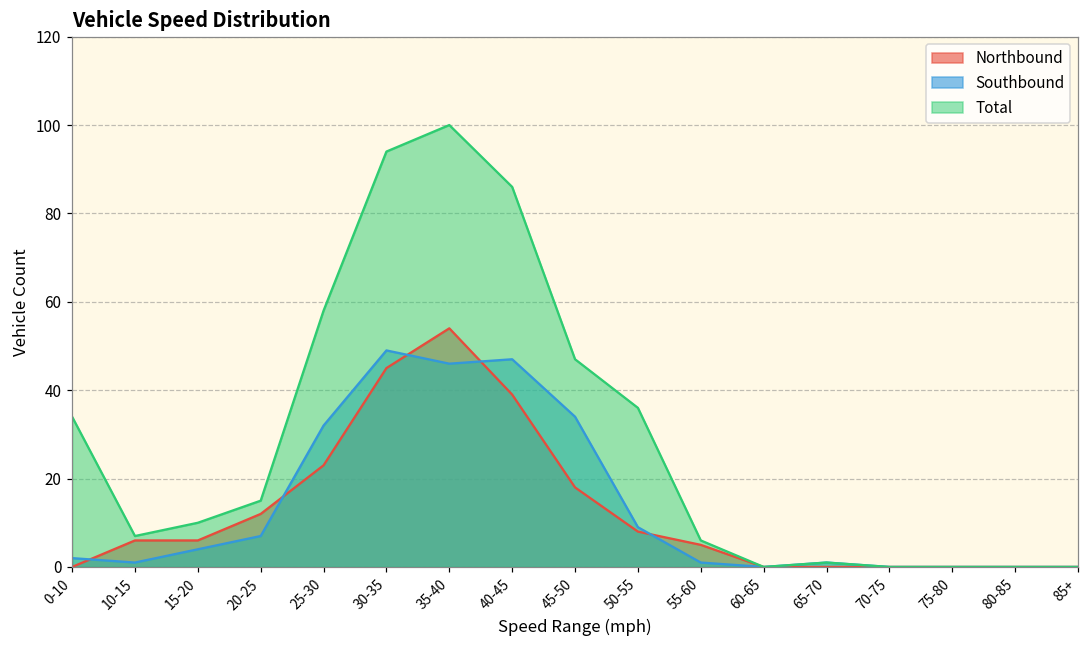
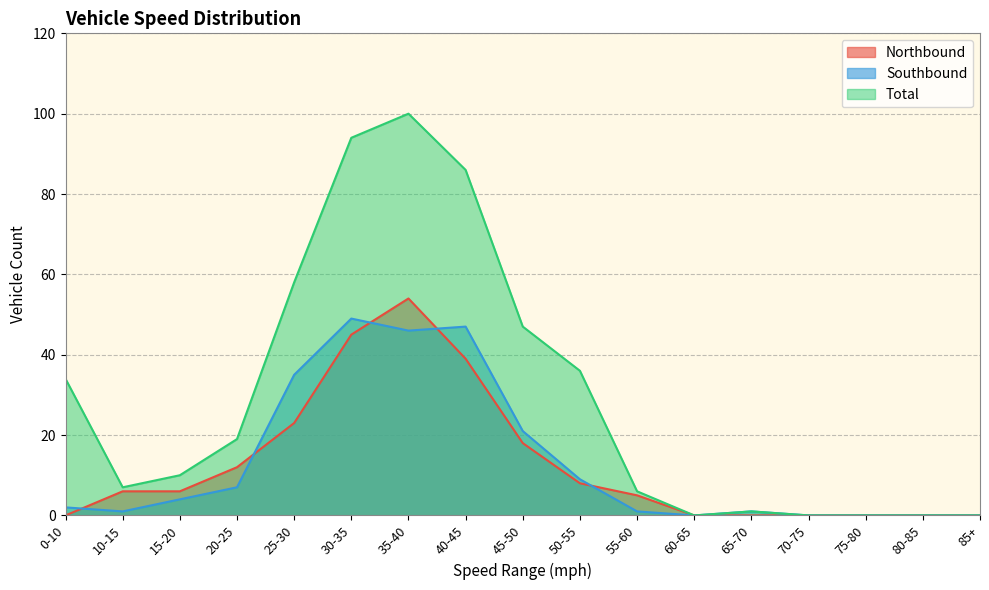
  {
    "Northbound": {
      "0-10": 0,
      "10-15": 6,
      "15-20": 6,
      "20-25": 12,
      "25-30": 23,
      "30-35": 45,
      "35-40": 54,
      "40-45": 39,
      "45-50": 18,
      "50-55": 8,
      "55-60": 5,
      "65-70": 0
    },
    "Southbound": {
      "0-10": 2,
      "10-15": 1,
      "15-20": 4,
      "20-25": 7,
-     "25-30": 32,
+     "25-30": 35,
      "30-35": 49,
      "35-40": 46,
      "40-45": 47,
-     "45-50": 34,
+     "45-50": 21,
      "50-55": 9,
      "55-60": 1
    },
    "Total": {
      "0-10": 34,
      "10-15": 7,
      "15-20": 10,
-     "20-25": 15,
+     "20-25": 19,
      "25-30": 58,
      "30-35": 94,
      "35-40": 100,
      "40-45": 86,
      "45-50": 47,
      "50-55": 36,
      "55-60": 6
    }
  }
